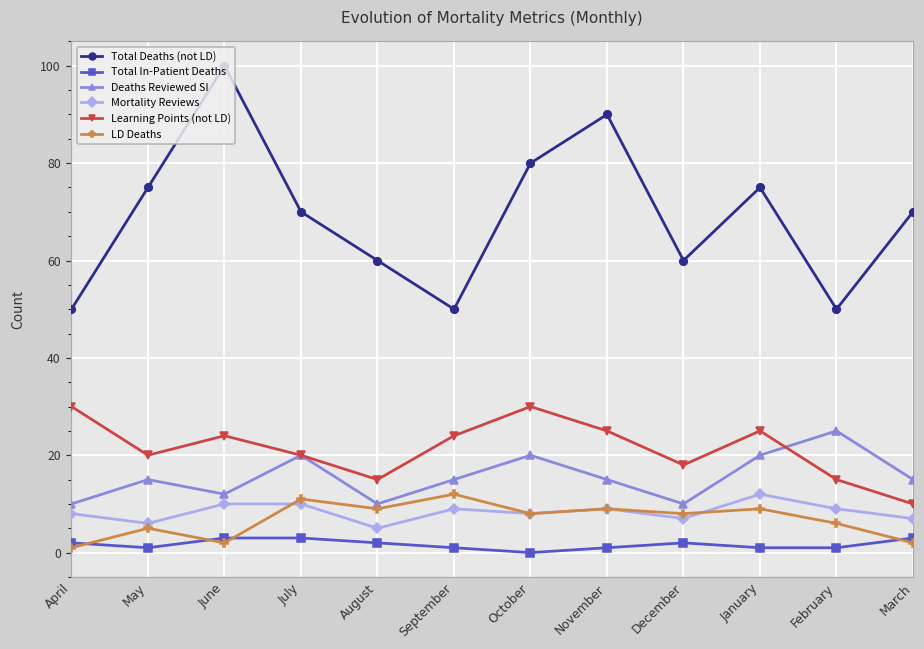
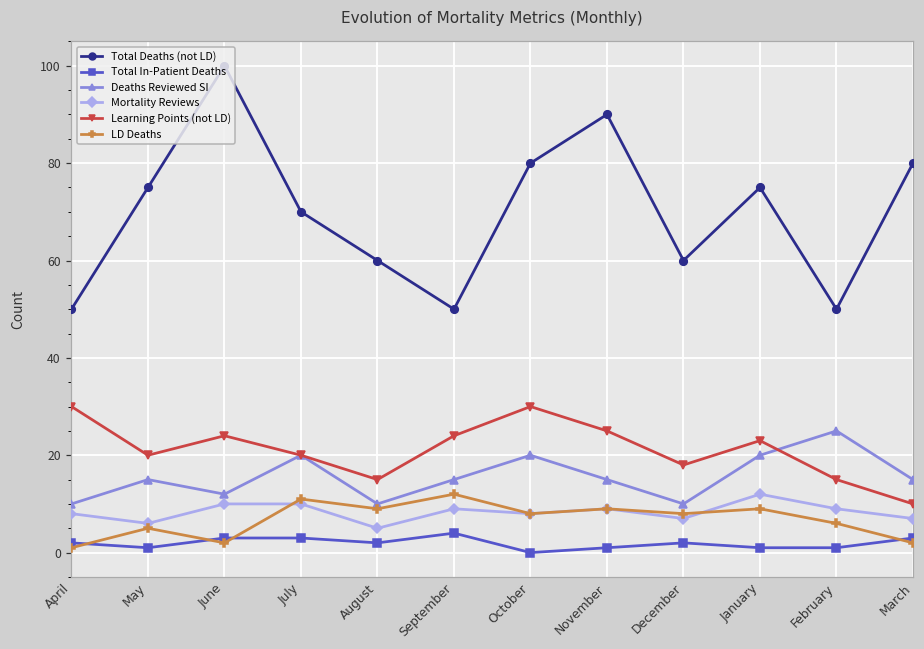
  {
    "Total Deaths (not LD)": {
      "April": 50,
      "May": 75,
      "July": 70,
      "August": 60,
      "September": 50,
      "October": 80,
      "November": 90,
      "December": 60,
      "January": 75,
      "February": 50,
-     "March": 70
+     "March": 80
    },
    "Total In-Patient Deaths": {
      "April": 2,
      "May": 1,
      "June": 3,
      "July": 3,
      "August": 2,
-     "September": 1,
+     "September": 4,
      "October": 0,
      "November": 1,
      "December": 2,
      "January": 1,
      "February": 1,
      "March": 3
    },
    "Learning Points (not LD)": {
      "April": 30,
      "May": 20,
      "June": 24,
      "August": 15,
      "September": 24,
      "October": 30,
      "November": 25,
      "December": 18,
-     "January": 25,
+     "January": 23,
      "February": 15,
      "March": 10
    },
    "LD Deaths": {
      "April": 1,
      "May": 5,
      "June": 2,
      "July": 11,
      "August": 9,
      "September": 12,
      "December": 8,
      "January": 9,
      "February": 6,
      "March": 2
    }
  }
